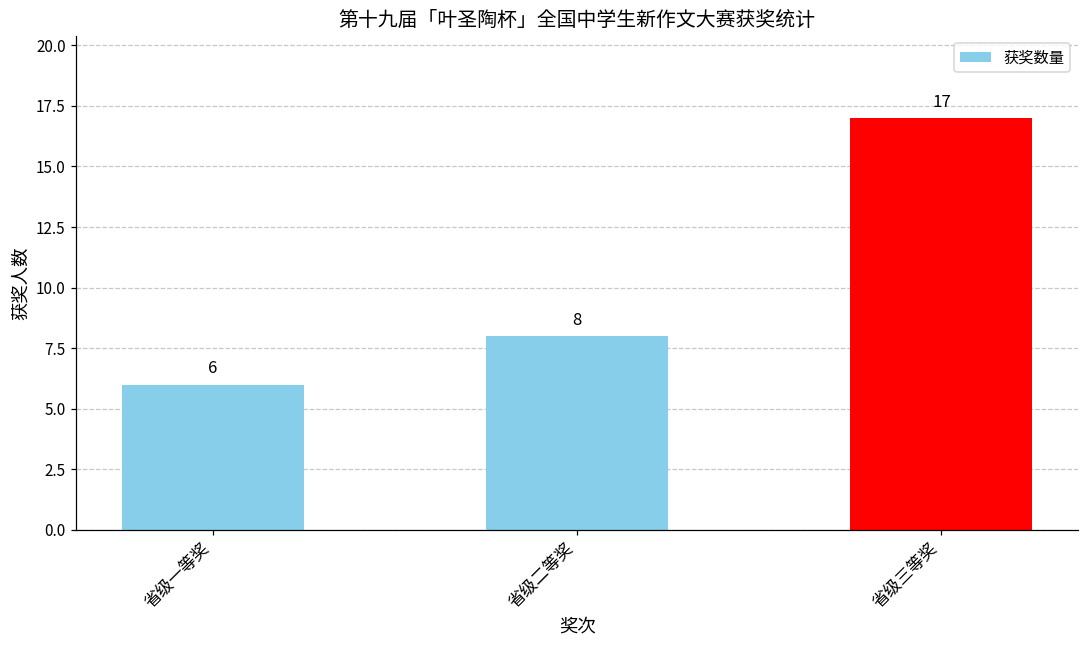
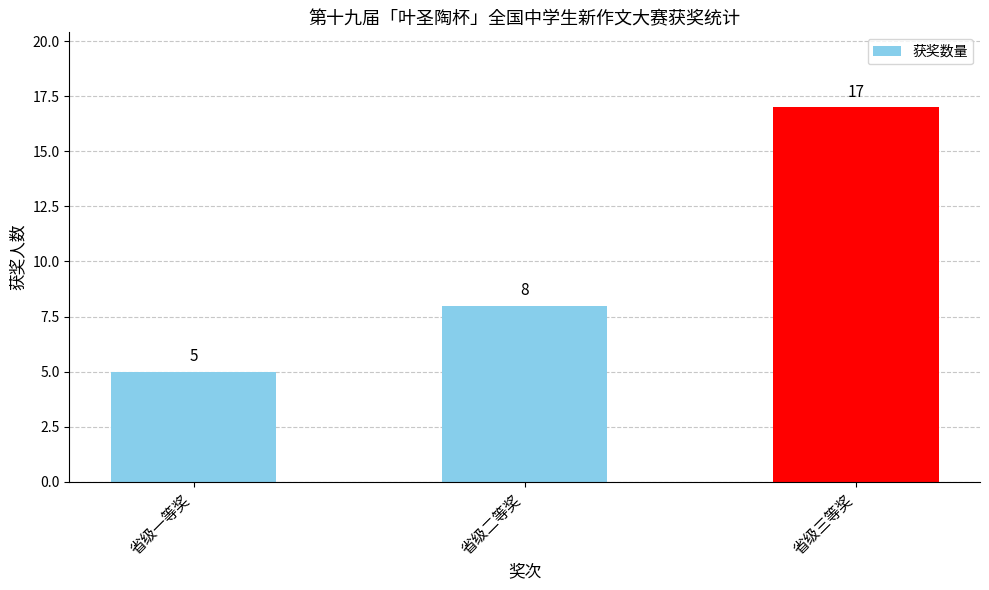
  {
-   "省级一等奖": 6,
+   "省级一等奖": 5,
    "省级二等奖": 8,
    "省级三等奖": 17
  }
